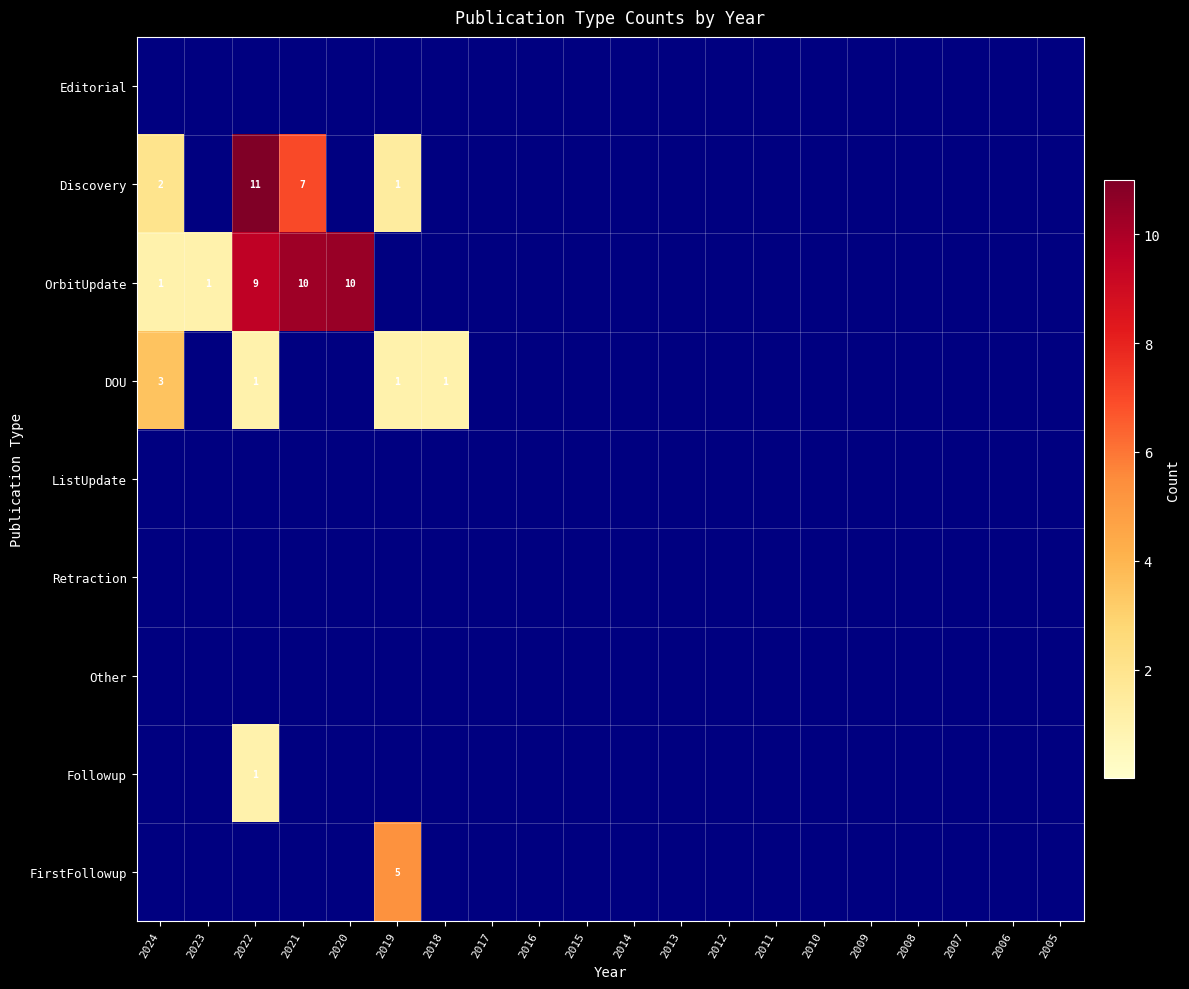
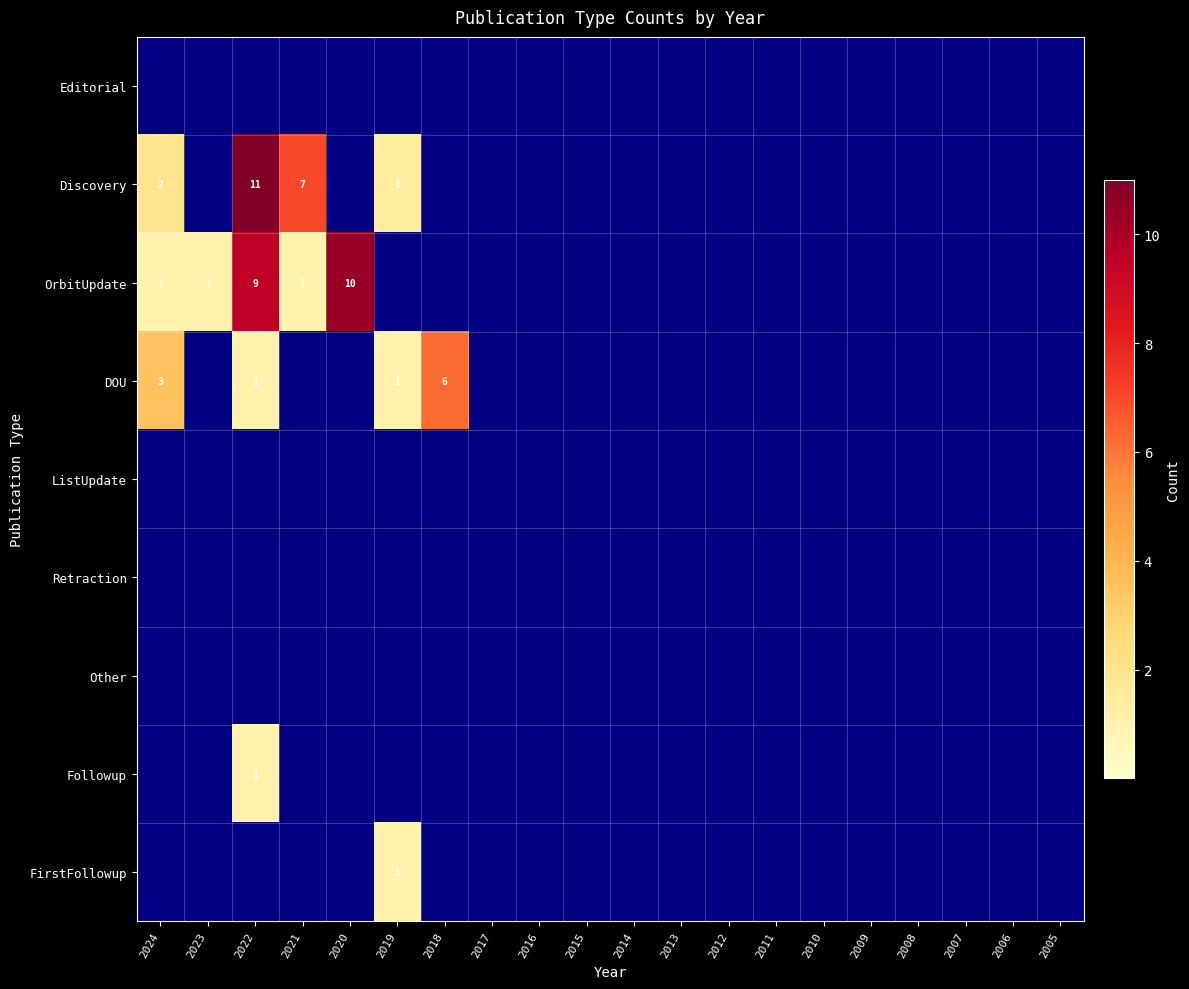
  {
    "Discovery": {
      "2024": 2,
      "2022": 11,
      "2021": 7,
      "2019": 1
    },
    "OrbitUpdate": {
      "2024": 1,
      "2023": 1,
      "2022": 9,
-     "2021": 10,
+     "2021": 1,
      "2020": 10
    },
    "DOU": {
      "2024": 3,
      "2022": 1,
      "2019": 1,
-     "2018": 1
+     "2018": 6
    },
    "Followup": {
      "2022": 1
    },
    "FirstFollowup": {
-     "2019": 5
+     "2019": 1
    }
  }
